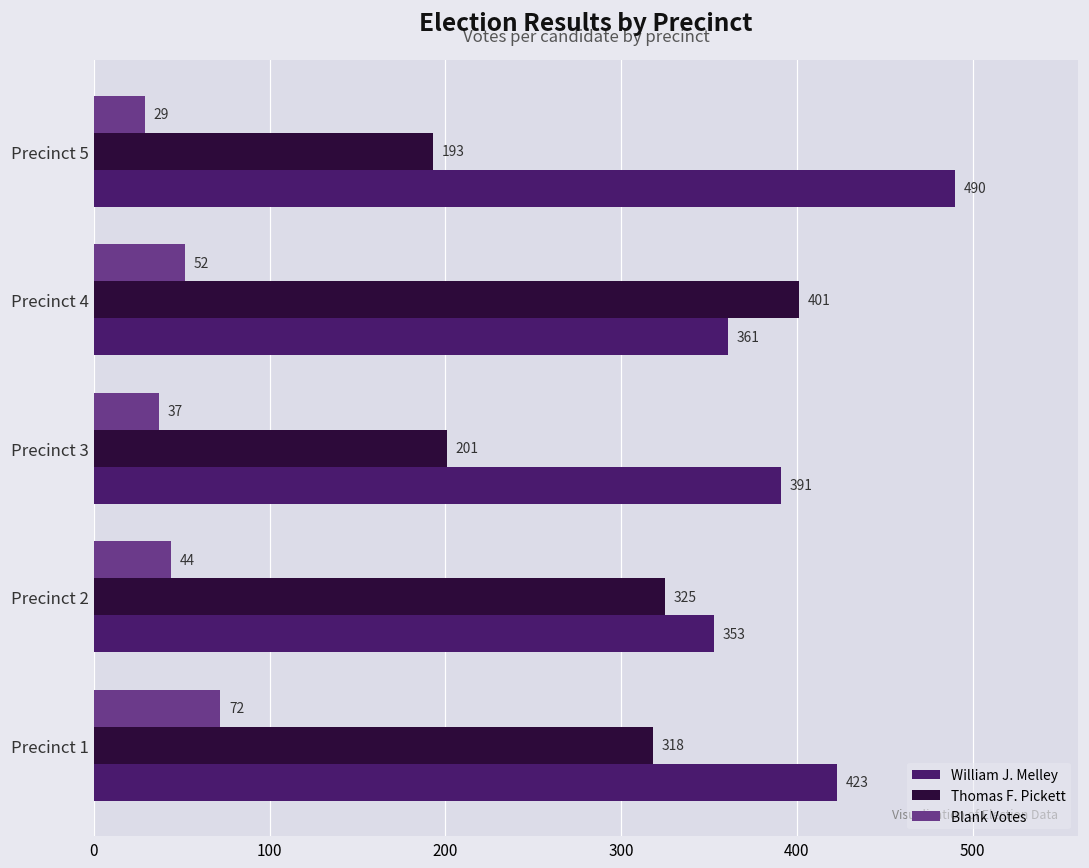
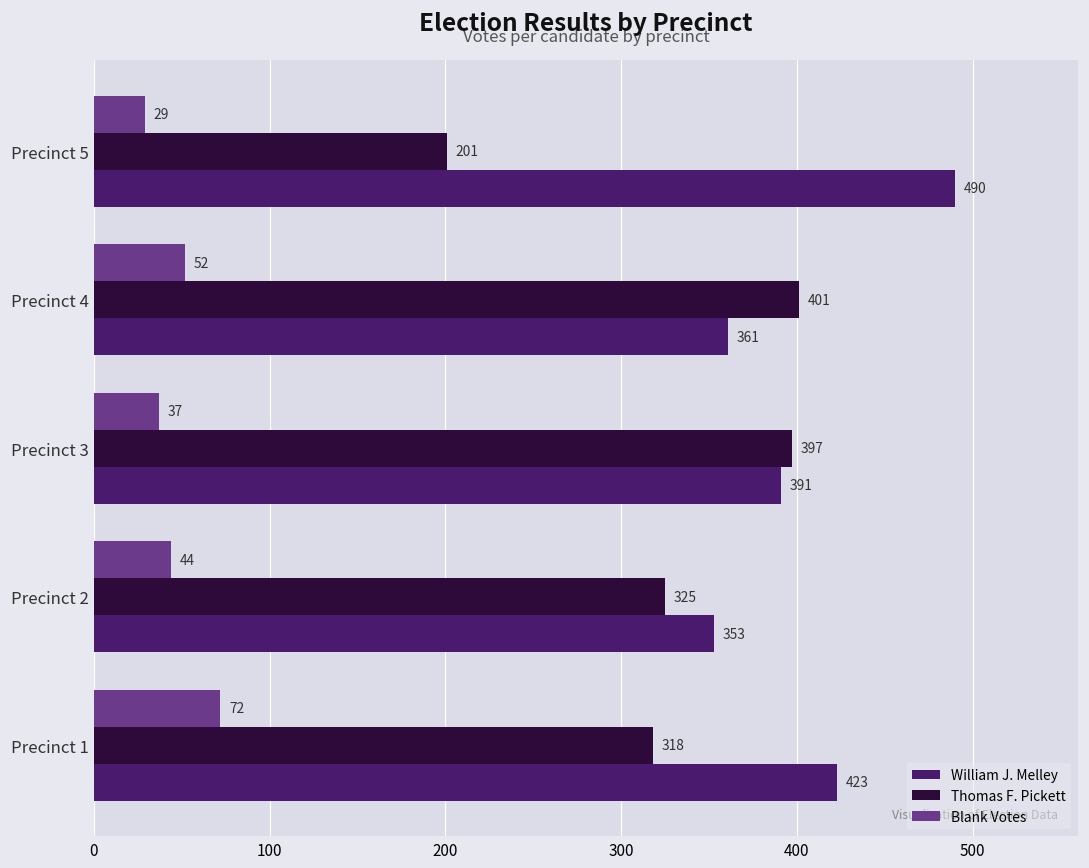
  {
    "Thomas F. Pickett": {
-     "Precinct 5": 193,
+     "Precinct 5": 201,
      "Precinct 4": 401,
-     "Precinct 3": 201,
+     "Precinct 3": 397,
      "Precinct 2": 325,
      "Precinct 1": 318
    }
  }
